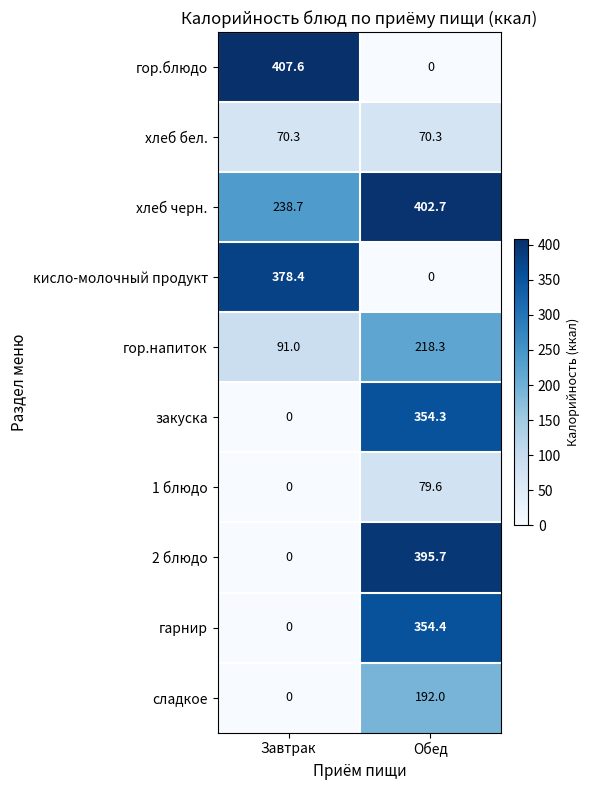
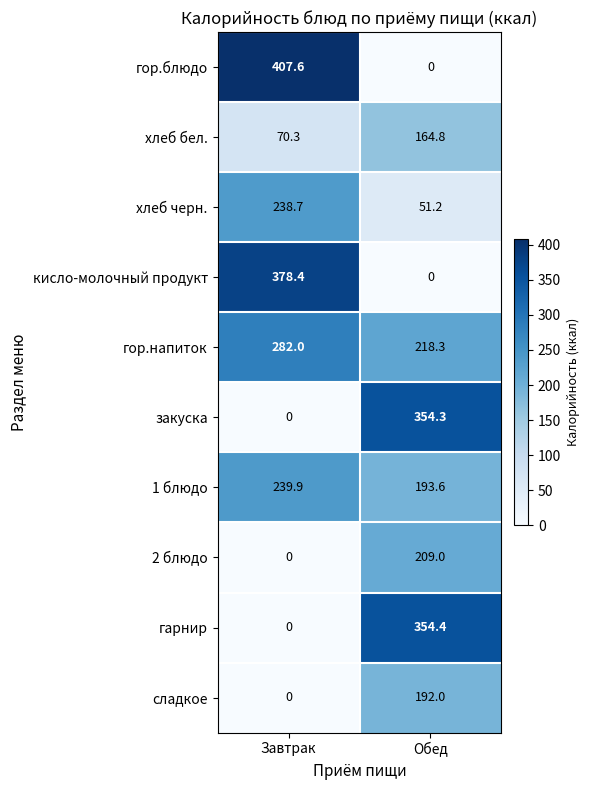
  {
    "гор.блюдо": {
      "Завтрак": 407.6,
      "Обед": 0
    },
    "хлеб бел.": {
      "Завтрак": 70.3,
-     "Обед": 70.3
+     "Обед": 164.8
    },
    "хлеб черн.": {
      "Завтрак": 238.7,
-     "Обед": 402.7
+     "Обед": 51.2
    },
    "кисло-молочный продукт": {
      "Завтрак": 378.4,
      "Обед": 0
    },
    "гор.напиток": {
-     "Завтрак": 91.0,
+     "Завтрак": 282.0,
      "Обед": 218.3
    },
    "закуска": {
      "Завтрак": 0,
      "Обед": 354.3
    },
    "1 блюдо": {
-     "Завтрак": 0,
-     "Обед": 79.6
+     "Завтрак": 239.9,
+     "Обед": 193.6
    },
    "2 блюдо": {
      "Завтрак": 0,
-     "Обед": 395.7
+     "Обед": 209.0
    },
    "гарнир": {
      "Завтрак": 0,
      "Обед": 354.4
    },
    "сладкое": {
      "Завтрак": 0,
      "Обед": 192.0
    }
  }
